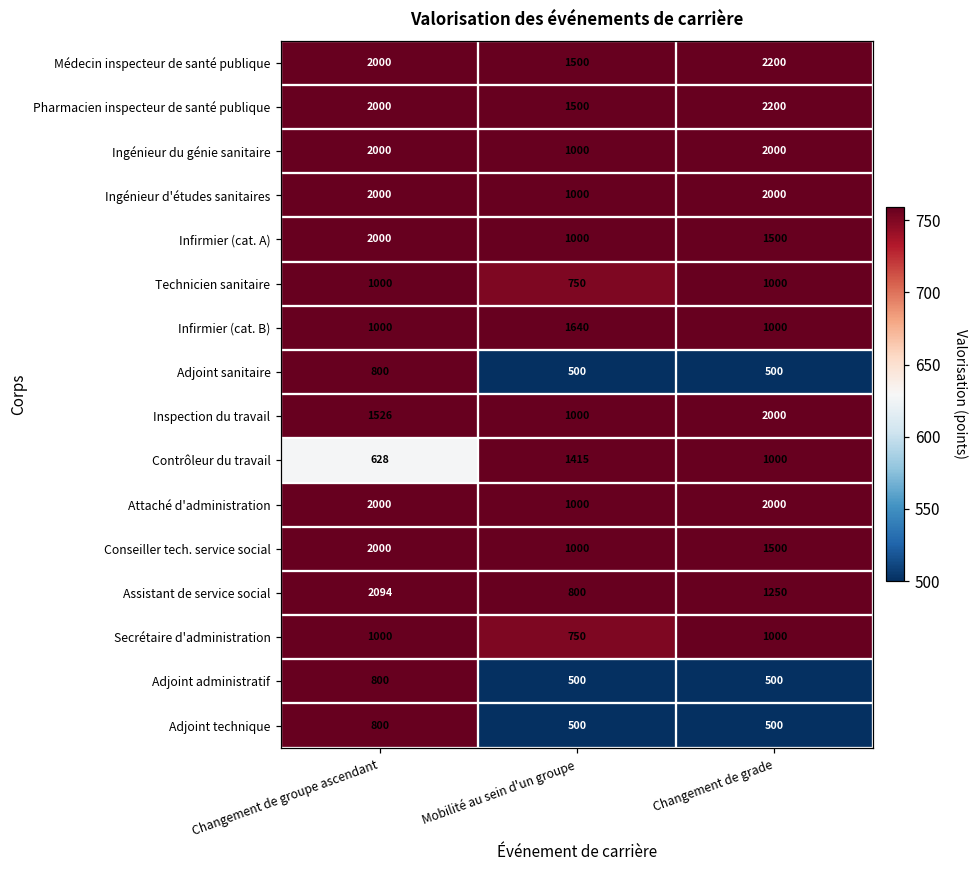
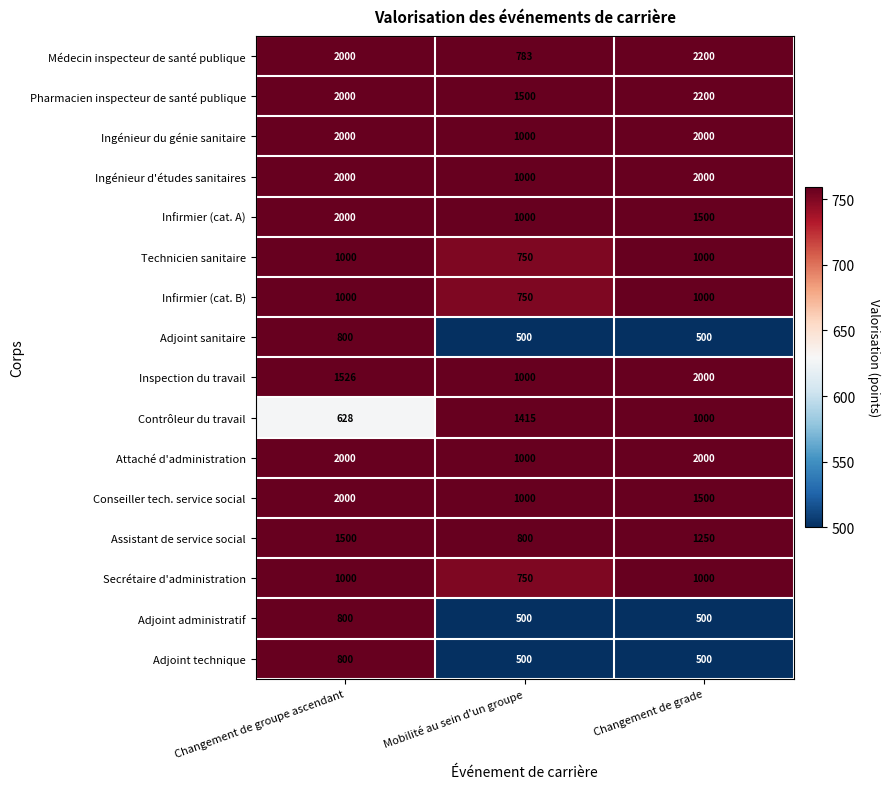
  {
    "Médecin inspecteur de santé publique": {
      "Changement de groupe ascendant": 2000,
-     "Mobilité au sein d'un groupe": 1500,
+     "Mobilité au sein d'un groupe": 783,
      "Changement de grade": 2200
    },
    "Pharmacien inspecteur de santé publique": {
      "Changement de groupe ascendant": 2000,
      "Mobilité au sein d'un groupe": 1500,
      "Changement de grade": 2200
    },
    "Ingénieur du génie sanitaire": {
      "Changement de groupe ascendant": 2000,
      "Mobilité au sein d'un groupe": 1000,
      "Changement de grade": 2000
    },
    "Ingénieur d'études sanitaires": {
      "Changement de groupe ascendant": 2000,
      "Mobilité au sein d'un groupe": 1000,
      "Changement de grade": 2000
    },
    "Infirmier (cat. A)": {
      "Changement de groupe ascendant": 2000,
      "Mobilité au sein d'un groupe": 1000,
      "Changement de grade": 1500
    },
    "Technicien sanitaire": {
      "Changement de groupe ascendant": 1000,
      "Mobilité au sein d'un groupe": 750,
      "Changement de grade": 1000
    },
    "Infirmier (cat. B)": {
      "Changement de groupe ascendant": 1000,
-     "Mobilité au sein d'un groupe": 1640,
+     "Mobilité au sein d'un groupe": 750,
      "Changement de grade": 1000
    },
    "Adjoint sanitaire": {
      "Changement de groupe ascendant": 800,
      "Mobilité au sein d'un groupe": 500,
      "Changement de grade": 500
    },
    "Inspection du travail": {
      "Changement de groupe ascendant": 1526,
      "Mobilité au sein d'un groupe": 1000,
      "Changement de grade": 2000
    },
    "Contrôleur du travail": {
      "Changement de groupe ascendant": 628,
      "Mobilité au sein d'un groupe": 1415,
      "Changement de grade": 1000
    },
    "Attaché d'administration": {
      "Changement de groupe ascendant": 2000,
      "Mobilité au sein d'un groupe": 1000,
      "Changement de grade": 2000
    },
    "Conseiller tech. service social": {
      "Changement de groupe ascendant": 2000,
      "Mobilité au sein d'un groupe": 1000,
      "Changement de grade": 1500
    },
    "Assistant de service social": {
-     "Changement de groupe ascendant": 2094,
+     "Changement de groupe ascendant": 1500,
      "Mobilité au sein d'un groupe": 800,
      "Changement de grade": 1250
    },
    "Secrétaire d'administration": {
      "Changement de groupe ascendant": 1000,
      "Mobilité au sein d'un groupe": 750,
      "Changement de grade": 1000
    },
    "Adjoint administratif": {
      "Changement de groupe ascendant": 800,
      "Mobilité au sein d'un groupe": 500,
      "Changement de grade": 500
    },
    "Adjoint technique": {
      "Changement de groupe ascendant": 800,
      "Mobilité au sein d'un groupe": 500,
      "Changement de grade": 500
    }
  }
